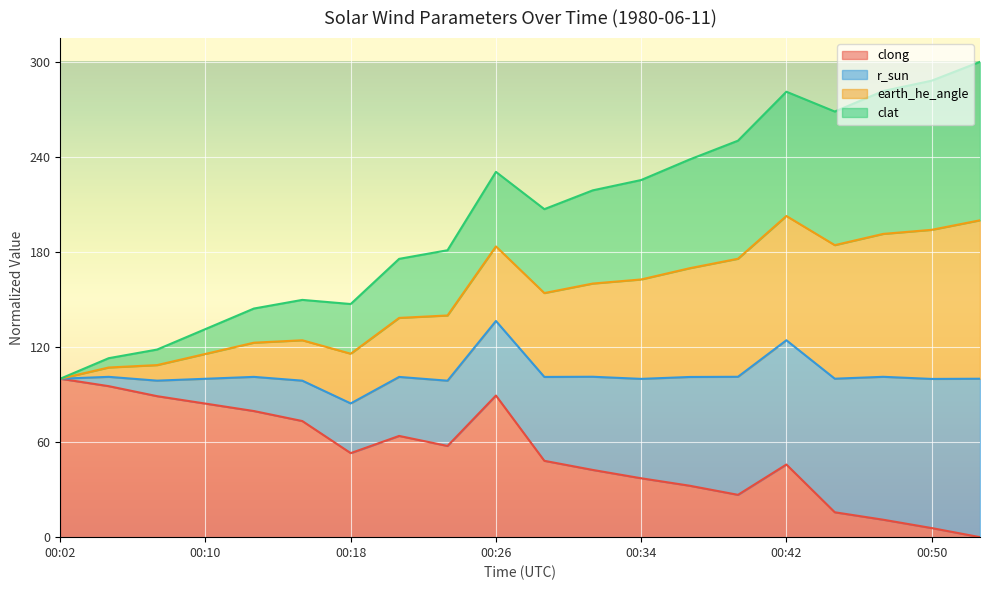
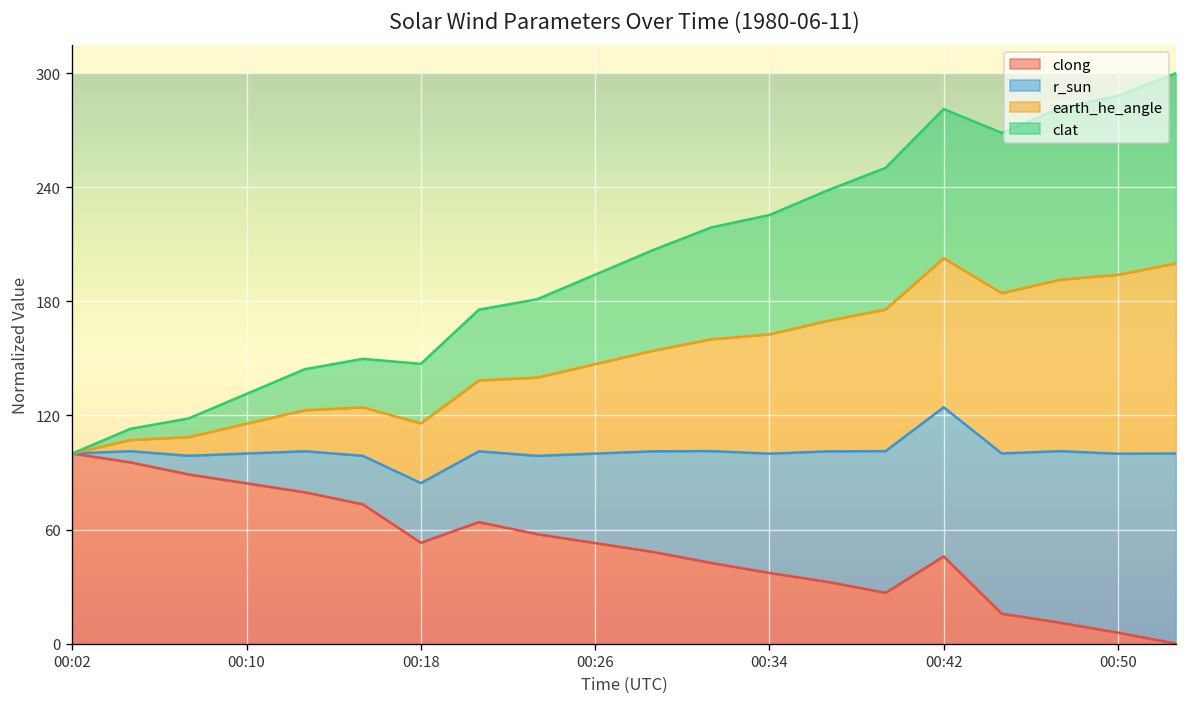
  {
    "clong": {
      "00:10": 84,
      "00:18": 53,
-     "00:26": 89,
+     "00:26": 53,
      "00:34": 37,
      "00:42": 46,
      "00:50": 6
    },
    "r_sun": {
      "00:10": 16,
      "00:18": 31,
      "00:26": 47,
      "00:34": 63,
      "00:42": 78,
      "00:50": 94
    },
    "earth_he_angle": {
      "00:10": 16,
      "00:18": 31,
      "00:26": 47,
      "00:34": 63,
      "00:42": 78,
      "00:50": 94
    },
    "clat": {
      "00:10": 16,
      "00:18": 31,
      "00:26": 47,
      "00:34": 63,
      "00:42": 78
    }
  }
